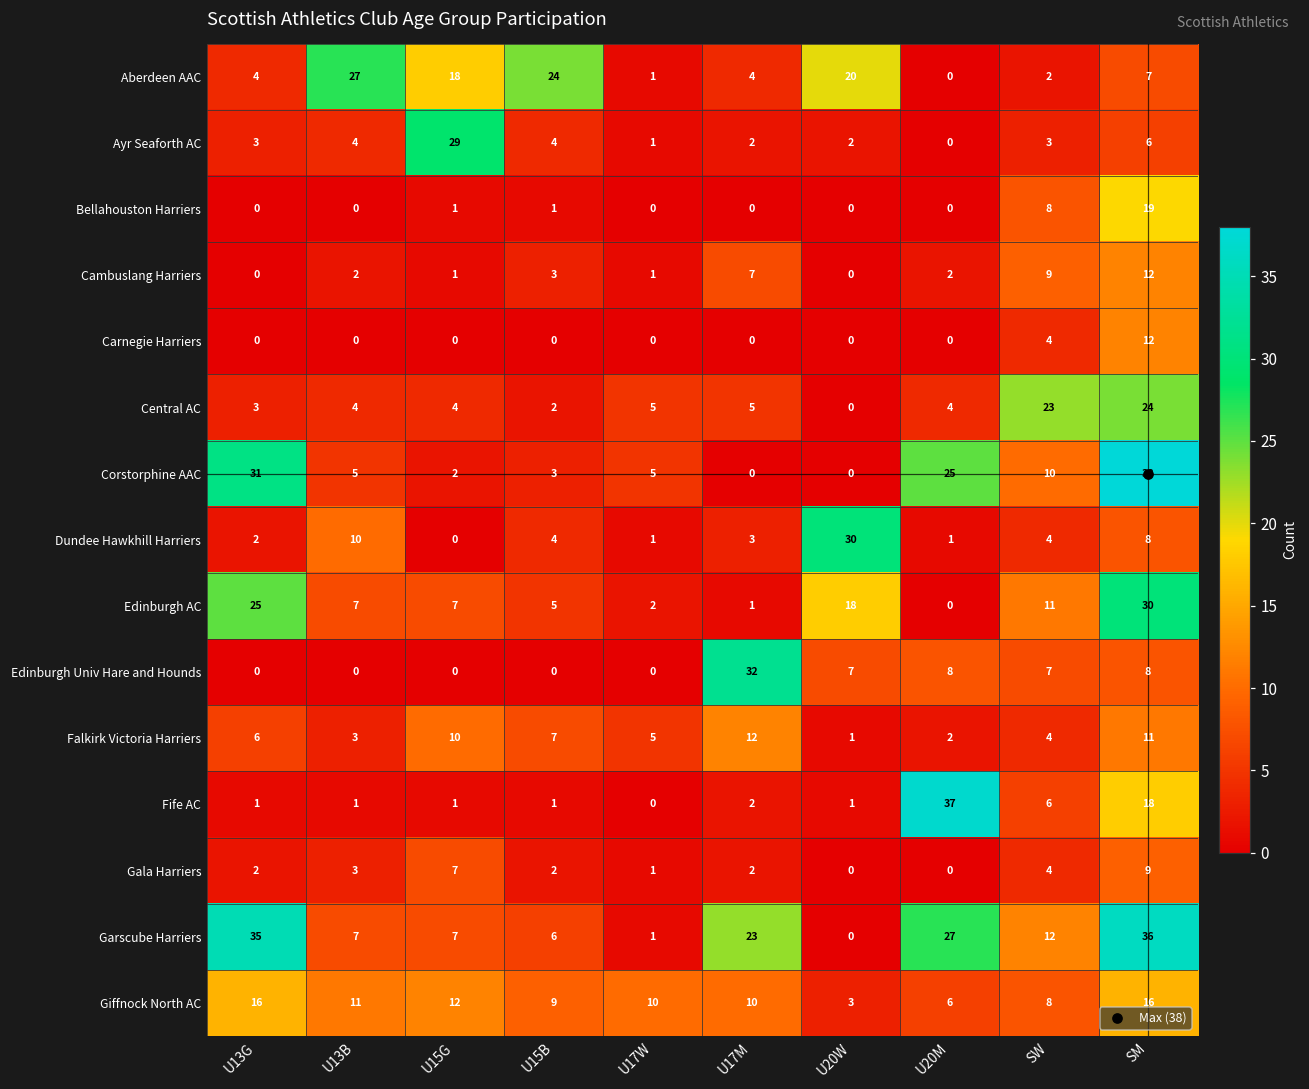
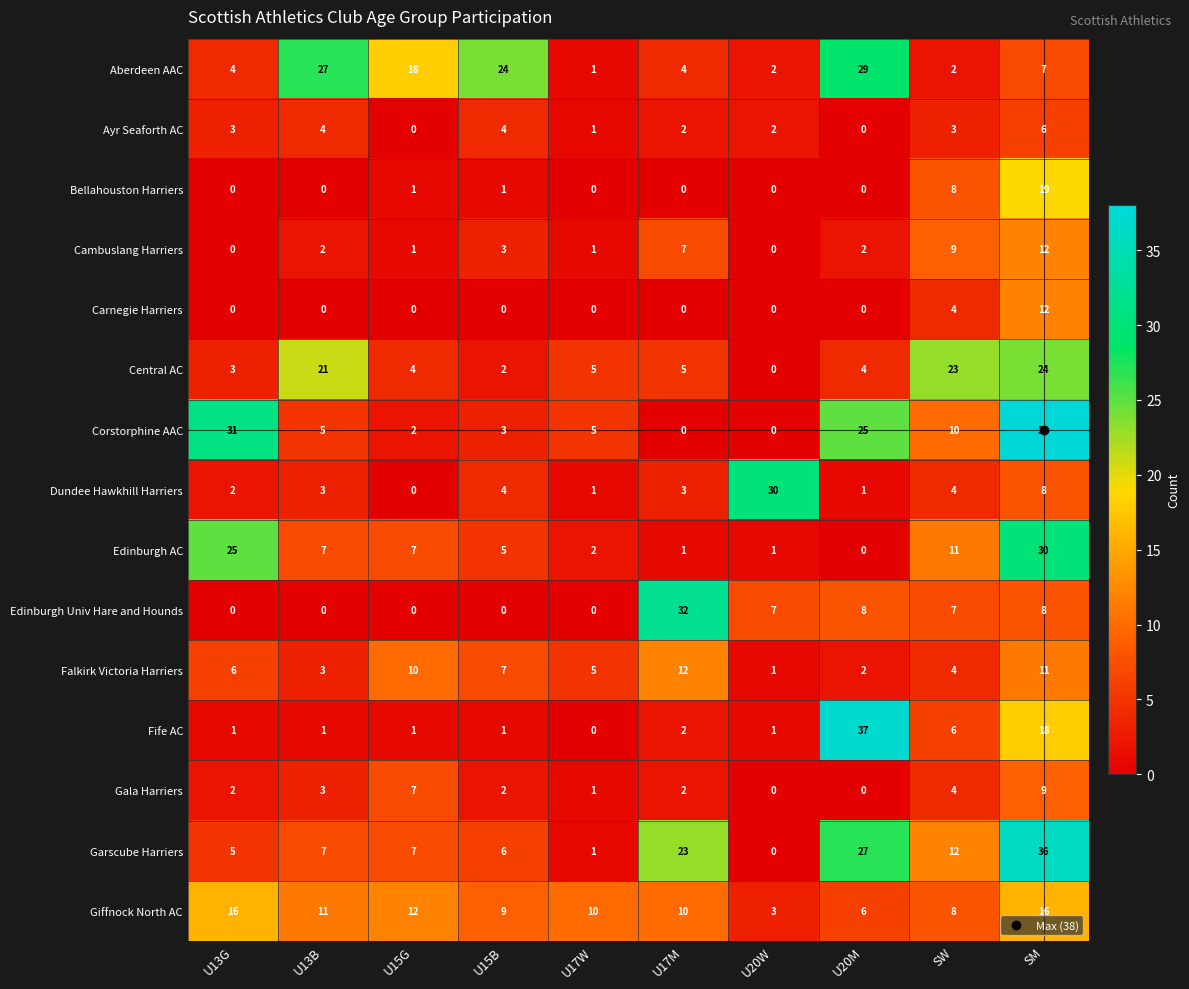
  {
    "Aberdeen AAC": {
      "U13G": 4,
      "U13B": 27,
      "U15G": 18,
      "U15B": 24,
      "U17W": 1,
      "U17M": 4,
-     "U20W": 20,
-     "U20M": 0,
+     "U20W": 2,
+     "U20M": 29,
      "SW": 2,
      "SM": 7
    },
    "Ayr Seaforth AC": {
      "U13G": 3,
      "U13B": 4,
-     "U15G": 29,
+     "U15G": 0,
      "U15B": 4,
      "U17W": 1,
      "U17M": 2,
      "U20W": 2,
      "U20M": 0,
      "SW": 3,
      "SM": 6
    },
    "Bellahouston Harriers": {
      "U13G": 0,
      "U13B": 0,
      "U15G": 1,
      "U15B": 1,
      "U17W": 0,
      "U17M": 0,
      "U20W": 0,
      "U20M": 0,
      "SW": 8,
      "SM": 19
    },
    "Cambuslang Harriers": {
      "U13G": 0,
      "U13B": 2,
      "U15G": 1,
      "U15B": 3,
      "U17W": 1,
      "U17M": 7,
      "U20W": 0,
      "U20M": 2,
      "SW": 9,
      "SM": 12
    },
    "Carnegie Harriers": {
      "U13G": 0,
      "U13B": 0,
      "U15G": 0,
      "U15B": 0,
      "U17W": 0,
      "U17M": 0,
      "U20W": 0,
      "U20M": 0,
      "SW": 4,
      "SM": 12
    },
    "Central AC": {
      "U13G": 3,
-     "U13B": 4,
+     "U13B": 21,
      "U15G": 4,
      "U15B": 2,
      "U17W": 5,
      "U17M": 5,
      "U20W": 0,
      "U20M": 4,
      "SW": 23,
      "SM": 24
    },
    "Corstorphine AAC": {
      "U13G": 31,
      "U13B": 5,
      "U15G": 2,
      "U15B": 3,
      "U17W": 5,
      "U17M": 0,
      "U20W": 0,
      "U20M": 25,
      "SW": 10
    },
    "Dundee Hawkhill Harriers": {
      "U13G": 2,
-     "U13B": 10,
+     "U13B": 3,
      "U15G": 0,
      "U15B": 4,
      "U17W": 1,
      "U17M": 3,
      "U20W": 30,
      "U20M": 1,
      "SW": 4,
      "SM": 8
    },
    "Edinburgh AC": {
      "U13G": 25,
      "U13B": 7,
      "U15G": 7,
      "U15B": 5,
      "U17W": 2,
      "U17M": 1,
-     "U20W": 18,
+     "U20W": 1,
      "U20M": 0,
      "SW": 11,
      "SM": 30
    },
    "Edinburgh Univ Hare and Hounds": {
      "U13G": 0,
      "U13B": 0,
      "U15G": 0,
      "U15B": 0,
      "U17W": 0,
      "U17M": 32,
      "U20W": 7,
      "U20M": 8,
      "SW": 7,
      "SM": 8
    },
    "Falkirk Victoria Harriers": {
      "U13G": 6,
      "U13B": 3,
      "U15G": 10,
      "U15B": 7,
      "U17W": 5,
      "U17M": 12,
      "U20W": 1,
      "U20M": 2,
      "SW": 4,
      "SM": 11
    },
    "Fife AC": {
      "U13G": 1,
      "U13B": 1,
      "U15G": 1,
      "U15B": 1,
      "U17W": 0,
      "U17M": 2,
      "U20W": 1,
      "U20M": 37,
      "SW": 6,
      "SM": 18
    },
    "Gala Harriers": {
      "U13G": 2,
      "U13B": 3,
      "U15G": 7,
      "U15B": 2,
      "U17W": 1,
      "U17M": 2,
      "U20W": 0,
      "U20M": 0,
      "SW": 4,
      "SM": 9
    },
    "Garscube Harriers": {
-     "U13G": 35,
+     "U13G": 5,
      "U13B": 7,
      "U15G": 7,
      "U15B": 6,
      "U17W": 1,
      "U17M": 23,
      "U20W": 0,
      "U20M": 27,
      "SW": 12,
      "SM": 36
    },
    "Giffnock North AC": {
      "U13G": 16,
      "U13B": 11,
      "U15G": 12,
      "U15B": 9,
      "U17W": 10,
      "U17M": 10,
      "U20W": 3,
      "U20M": 6,
      "SW": 8
    }
  }
